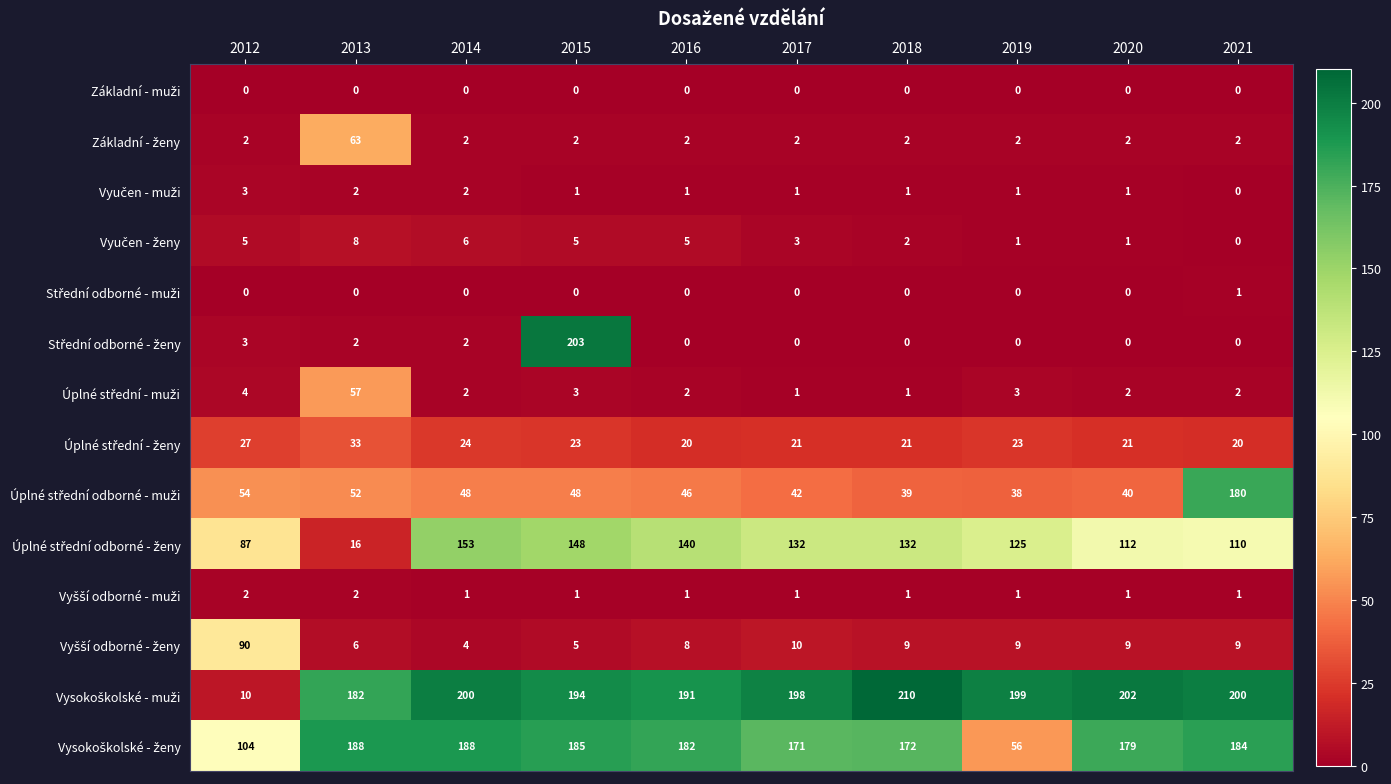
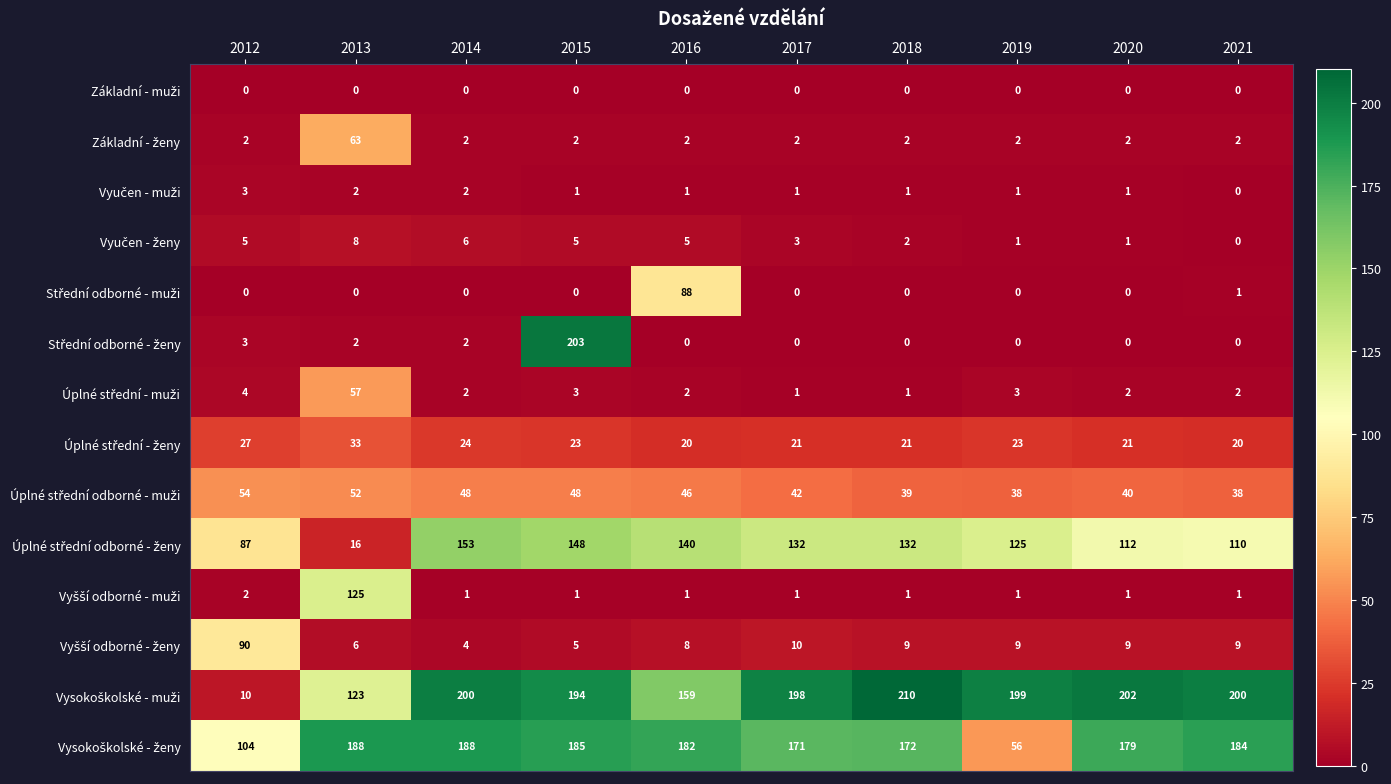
  {
    "Základní - muži": {
      "2012": 0,
      "2013": 0,
      "2014": 0,
      "2015": 0,
      "2016": 0,
      "2017": 0,
      "2018": 0,
      "2019": 0,
      "2020": 0,
      "2021": 0
    },
    "Základní - ženy": {
      "2012": 2,
      "2013": 63,
      "2014": 2,
      "2015": 2,
      "2016": 2,
      "2017": 2,
      "2018": 2,
      "2019": 2,
      "2020": 2,
      "2021": 2
    },
    "Vyučen - muži": {
      "2012": 3,
      "2013": 2,
      "2014": 2,
      "2015": 1,
      "2016": 1,
      "2017": 1,
      "2018": 1,
      "2019": 1,
      "2020": 1,
      "2021": 0
    },
    "Vyučen - ženy": {
      "2012": 5,
      "2013": 8,
      "2014": 6,
      "2015": 5,
      "2016": 5,
      "2017": 3,
      "2018": 2,
      "2019": 1,
      "2020": 1,
      "2021": 0
    },
    "Střední odborné - muži": {
      "2012": 0,
      "2013": 0,
      "2014": 0,
      "2015": 0,
-     "2016": 0,
+     "2016": 88,
      "2017": 0,
      "2018": 0,
      "2019": 0,
      "2020": 0,
      "2021": 1
    },
    "Střední odborné - ženy": {
      "2012": 3,
      "2013": 2,
      "2014": 2,
      "2015": 203,
      "2016": 0,
      "2017": 0,
      "2018": 0,
      "2019": 0,
      "2020": 0,
      "2021": 0
    },
    "Úplné střední - muži": {
      "2012": 4,
      "2013": 57,
      "2014": 2,
      "2015": 3,
      "2016": 2,
      "2017": 1,
      "2018": 1,
      "2019": 3,
      "2020": 2,
      "2021": 2
    },
    "Úplné střední - ženy": {
      "2012": 27,
      "2013": 33,
      "2014": 24,
      "2015": 23,
      "2016": 20,
      "2017": 21,
      "2018": 21,
      "2019": 23,
      "2020": 21,
      "2021": 20
    },
    "Úplné střední odborné - muži": {
      "2012": 54,
      "2013": 52,
      "2014": 48,
      "2015": 48,
      "2016": 46,
      "2017": 42,
      "2018": 39,
      "2019": 38,
      "2020": 40,
-     "2021": 180
+     "2021": 38
    },
    "Úplné střední odborné - ženy": {
      "2012": 87,
      "2013": 16,
      "2014": 153,
      "2015": 148,
      "2016": 140,
      "2017": 132,
      "2018": 132,
      "2019": 125,
      "2020": 112,
      "2021": 110
    },
    "Vyšší odborné - muži": {
      "2012": 2,
-     "2013": 2,
+     "2013": 125,
      "2014": 1,
      "2015": 1,
      "2016": 1,
      "2017": 1,
      "2018": 1,
      "2019": 1,
      "2020": 1,
      "2021": 1
    },
    "Vyšší odborné - ženy": {
      "2012": 90,
      "2013": 6,
      "2014": 4,
      "2015": 5,
      "2016": 8,
      "2017": 10,
      "2018": 9,
      "2019": 9,
      "2020": 9,
      "2021": 9
    },
    "Vysokoškolské - muži": {
      "2012": 10,
-     "2013": 182,
+     "2013": 123,
      "2014": 200,
      "2015": 194,
-     "2016": 191,
+     "2016": 159,
      "2017": 198,
      "2018": 210,
      "2019": 199,
      "2020": 202,
      "2021": 200
    },
    "Vysokoškolské - ženy": {
      "2012": 104,
      "2013": 188,
      "2014": 188,
      "2015": 185,
      "2016": 182,
      "2017": 171,
      "2018": 172,
      "2019": 56,
      "2020": 179,
      "2021": 184
    }
  }
